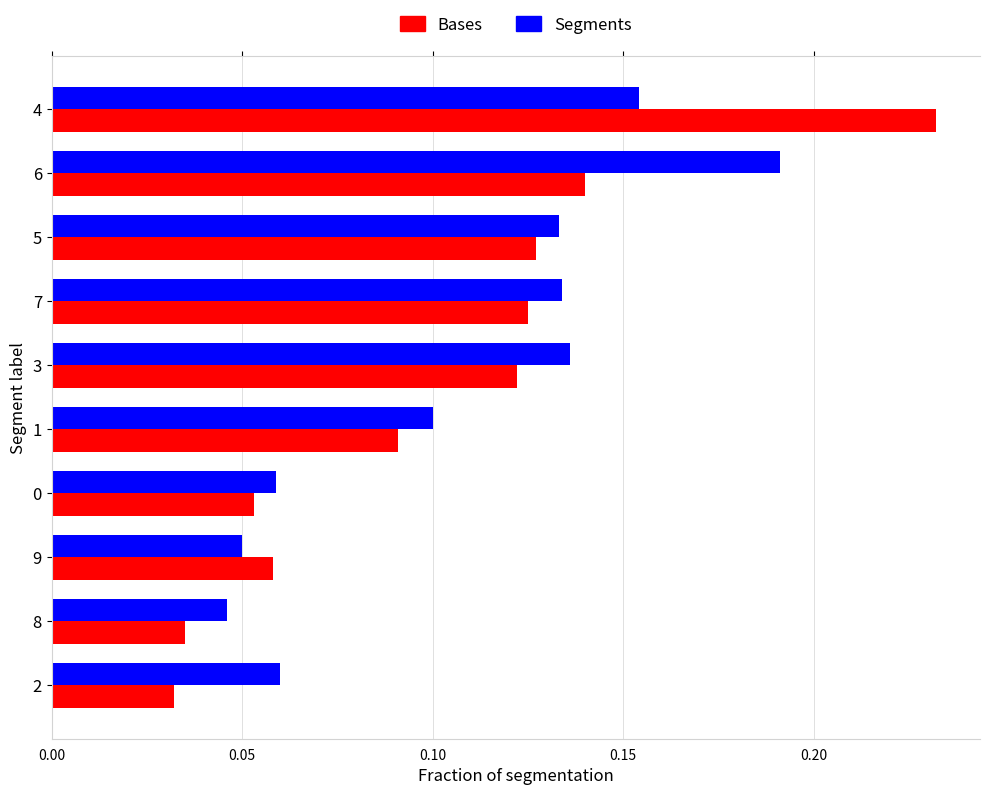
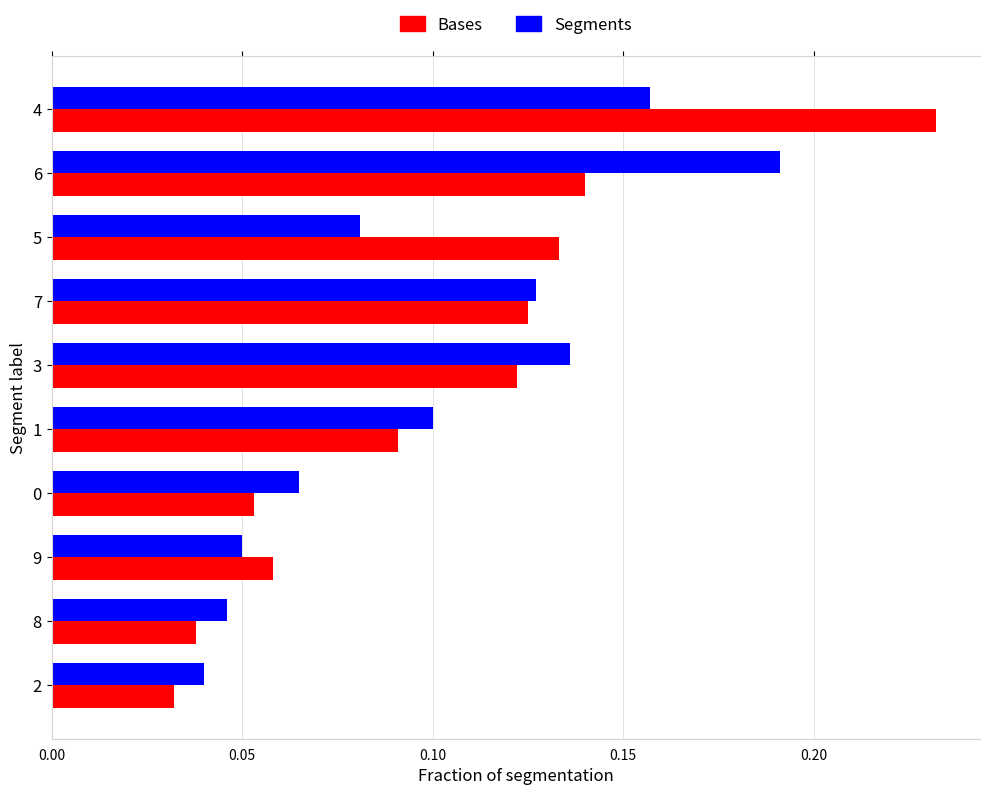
  {
    "Segments": {
-     "4": 0.154,
+     "4": 0.157,
      "6": 0.191,
-     "5": 0.133,
-     "7": 0.134,
+     "5": 0.081,
+     "7": 0.127,
      "3": 0.136,
      "1": 0.100,
-     "0": 0.059,
+     "0": 0.065,
      "9": 0.050,
      "8": 0.046,
-     "2": 0.06
+     "2": 0.04
    },
    "Bases": {
      "4": 0.232,
      "6": 0.140,
-     "5": 0.127,
+     "5": 0.133,
      "7": 0.125,
      "3": 0.122,
      "1": 0.091,
      "0": 0.053,
      "9": 0.058,
-     "8": 0.035,
+     "8": 0.038,
      "2": 0.032
    }
  }
